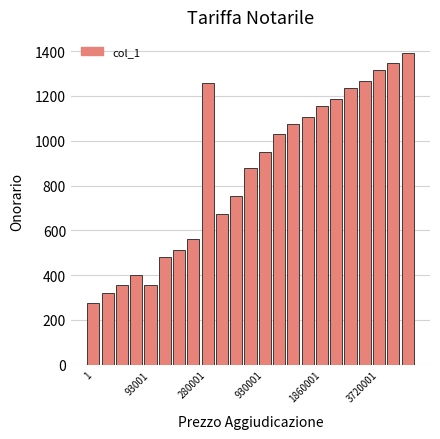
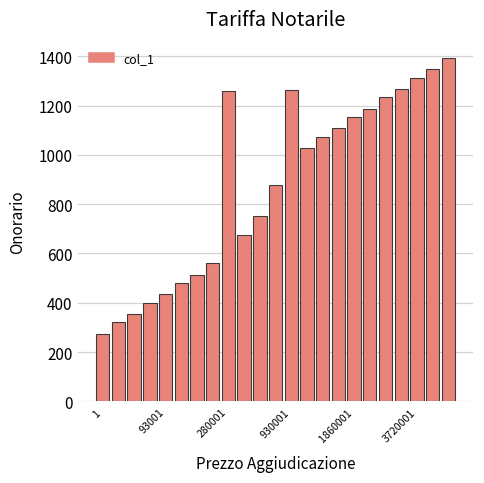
  {
-   "93001": 360,
+   "93001": 430,
    "280001": 1260,
-   "930001": 950,
+   "930001": 1260,
    "1860001": 1150,
    "3720001": 1310
  }
